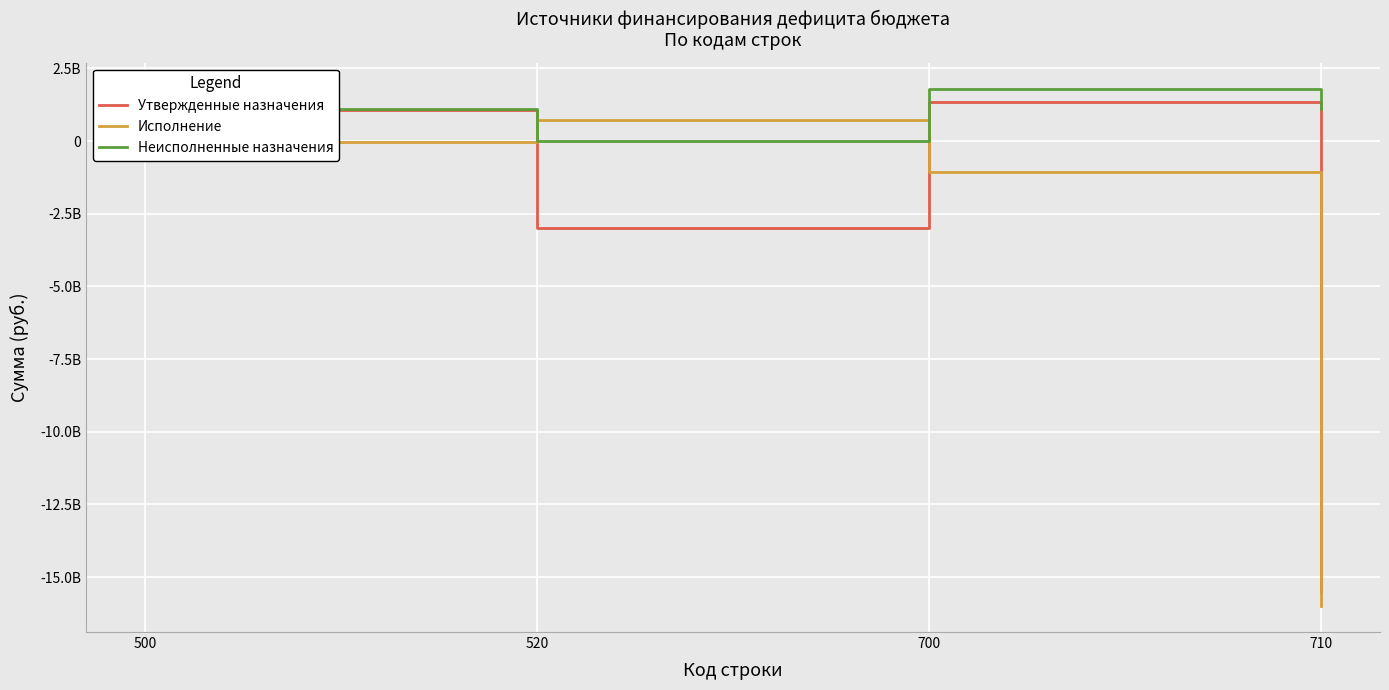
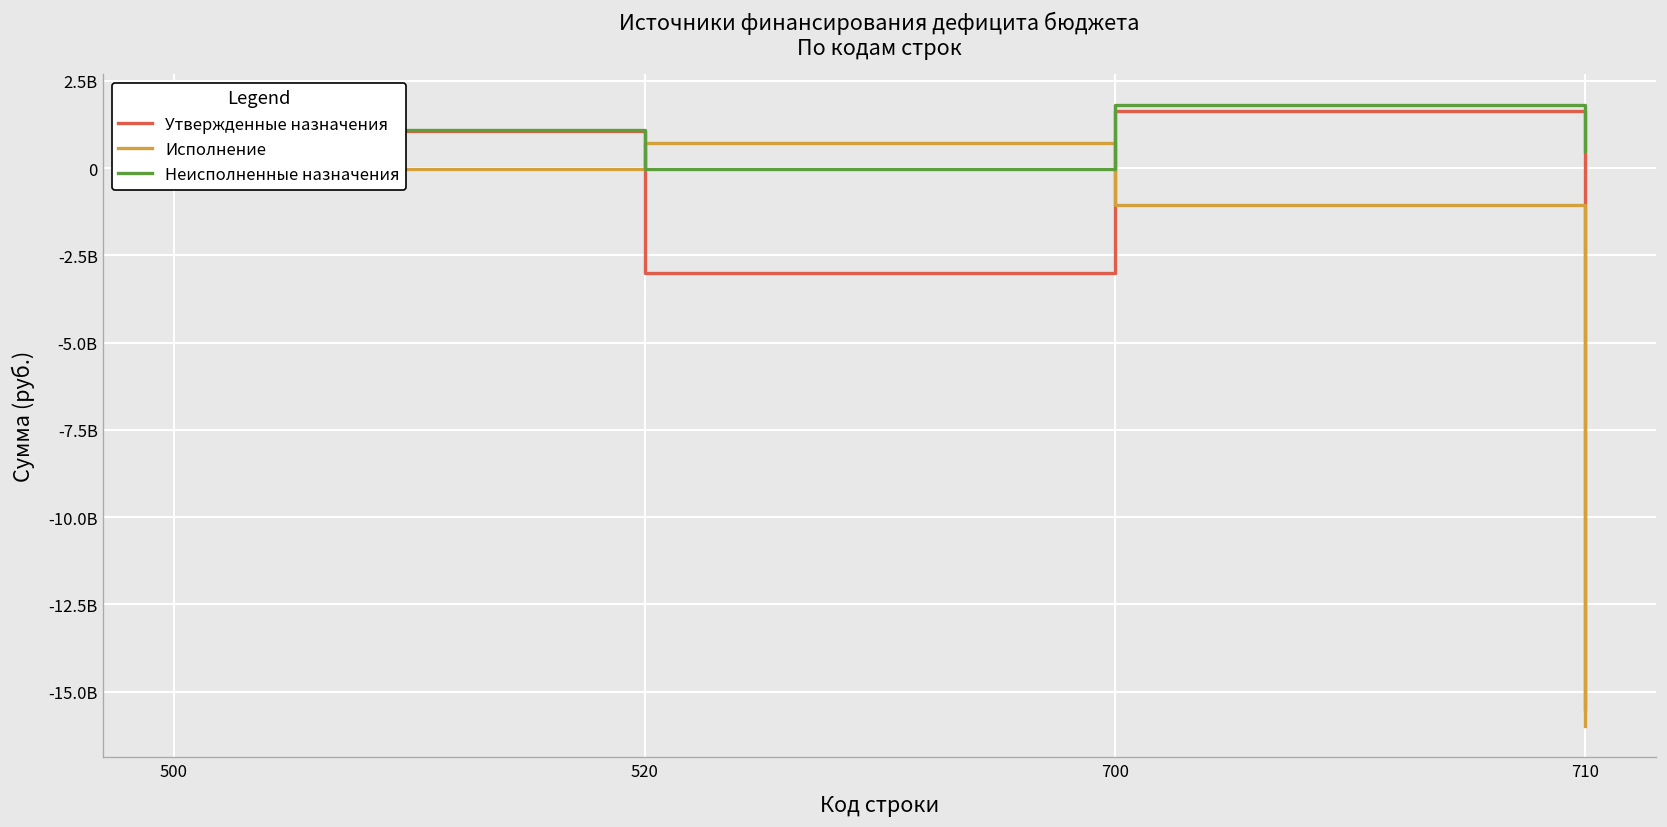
  {
    "Утвержденные назначения": {
      "520": -3000000000,
-     "700": 1400000000,
+     "700": 1600000000,
      "710": -15500000000
    },
    "Исполнение": {
      "520": 700000000,
      "700": -1100000000,
      "710": -16000000000
    },
    "Неисполненные назначения": {
      "520": 0,
      "700": 1800000000,
-     "710": 1100000000
+     "710": 500000000
    }
  }
